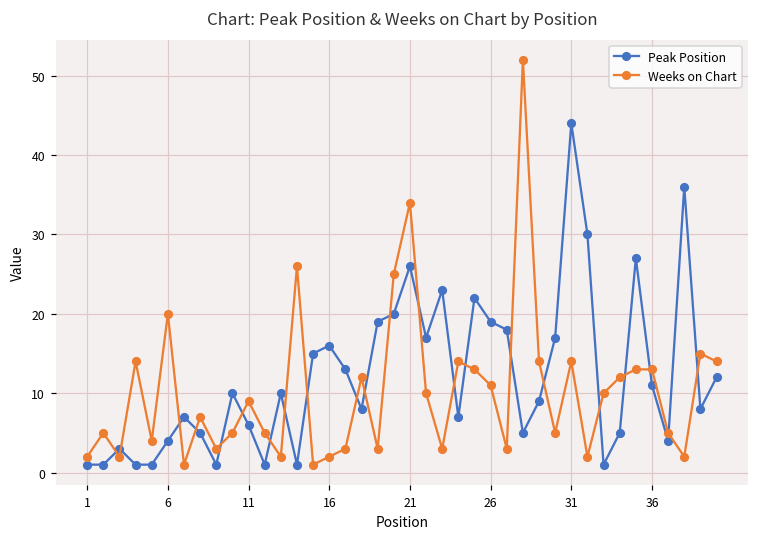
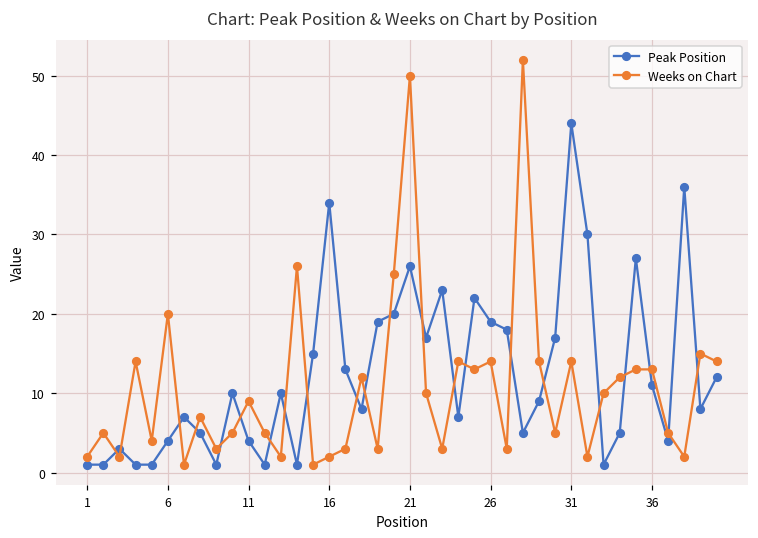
  {
    "Peak Position": {
      "1": 1,
      "6": 4,
-     "11": 6,
-     "16": 16,
+     "11": 4,
+     "16": 34,
      "21": 26,
      "26": 19,
      "31": 44,
      "36": 11
    },
    "Weeks on Chart": {
      "1": 2,
      "6": 20,
      "11": 9,
      "16": 2,
-     "21": 34,
-     "26": 11,
+     "21": 50,
+     "26": 14,
      "31": 14,
      "36": 13
    }
  }
